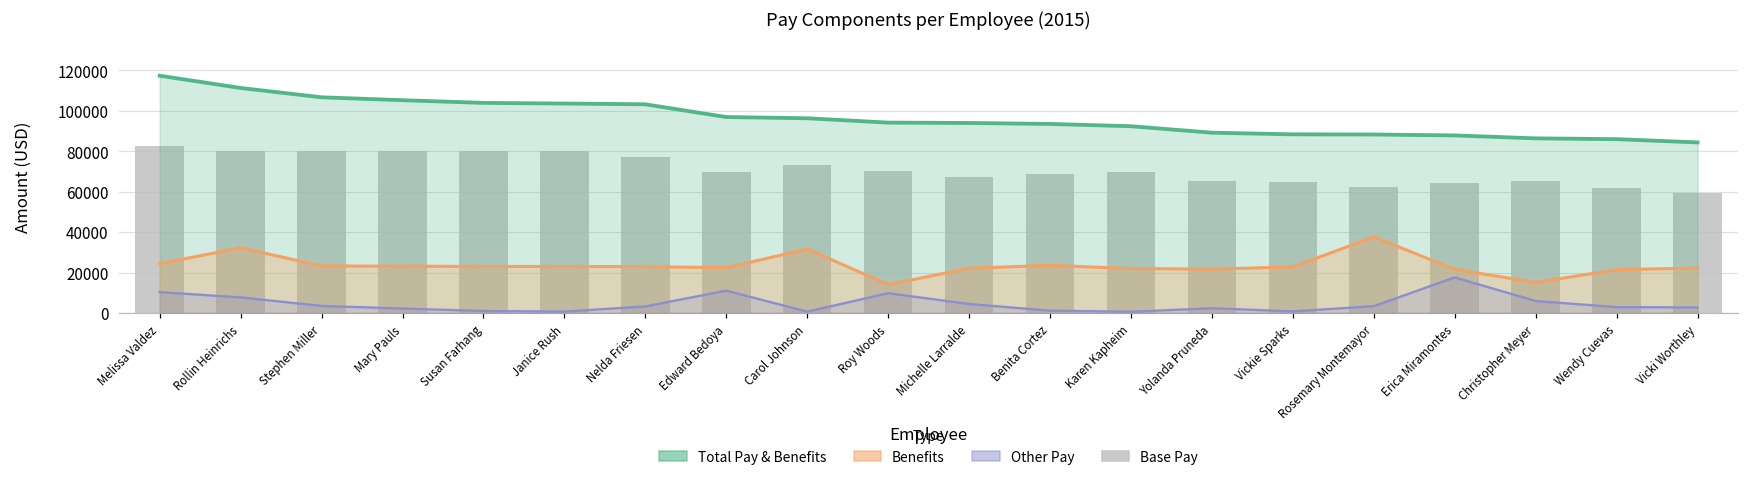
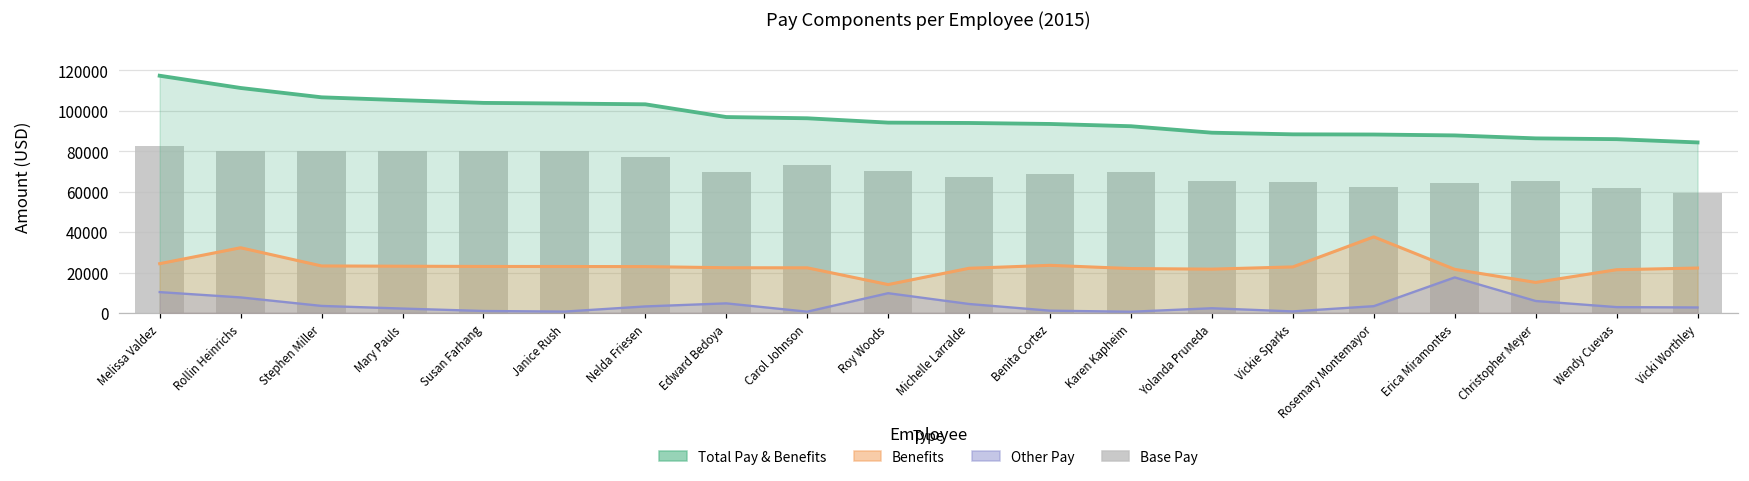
  {
    "Base Pay": {
      "Melissa Valdez": 83000,
      "Rollin Heinrichs": 80000,
      "Stephen Miller": 80000,
      "Mary Pauls": 80000,
      "Susan Farhang": 80000,
      "Janice Rush": 80000,
      "Nelda Friesen": 77000,
      "Edward Bedoya": 70000,
      "Carol Johnson": 73000,
      "Roy Woods": 70000,
      "Michelle Larralde": 67000,
      "Benita Cortez": 69000,
      "Karen Kapheim": 70000,
      "Yolanda Pruneda": 65000,
      "Vickie Sparks": 65000,
      "Rosemary Montemayor": 62000,
      "Erica Miramontes": 64000,
      "Christopher Meyer": 65000,
      "Wendy Cuevas": 62000,
      "Vicki Worthley": 59000
    },
    "Total Pay & Benefits": {
      "Melissa Valdez": 117000,
      "Rollin Heinrichs": 111000,
      "Stephen Miller": 107000,
      "Mary Pauls": 105000,
      "Susan Farhang": 104000,
      "Janice Rush": 104000,
      "Nelda Friesen": 103000,
      "Edward Bedoya": 97000,
      "Carol Johnson": 96000,
      "Roy Woods": 94000,
      "Michelle Larralde": 94000,
      "Benita Cortez": 93000,
      "Karen Kapheim": 92000,
      "Yolanda Pruneda": 89000,
      "Vickie Sparks": 88000,
      "Rosemary Montemayor": 88000,
      "Erica Miramontes": 88000,
      "Christopher Meyer": 86000,
      "Wendy Cuevas": 86000,
      "Vicki Worthley": 84000
    },
    "Benefits": {
      "Melissa Valdez": 24000,
      "Rollin Heinrichs": 32000,
      "Stephen Miller": 23000,
      "Mary Pauls": 23000,
      "Susan Farhang": 23000,
      "Janice Rush": 23000,
      "Nelda Friesen": 23000,
      "Edward Bedoya": 22000,
-     "Carol Johnson": 32000,
+     "Carol Johnson": 22000,
      "Roy Woods": 14000,
      "Michelle Larralde": 22000,
      "Benita Cortez": 24000,
      "Karen Kapheim": 22000,
      "Yolanda Pruneda": 22000,
      "Vickie Sparks": 23000,
      "Rosemary Montemayor": 38000,
      "Erica Miramontes": 22000,
      "Christopher Meyer": 15000,
      "Wendy Cuevas": 21000,
      "Vicki Worthley": 22000
    },
    "Other Pay": {
      "Melissa Valdez": 10000,
      "Rollin Heinrichs": 8000,
      "Stephen Miller": 3000,
      "Mary Pauls": 2000,
      "Susan Farhang": 1000,
      "Janice Rush": 1000,
      "Nelda Friesen": 3000,
-     "Edward Bedoya": 11000,
+     "Edward Bedoya": 5000,
      "Carol Johnson": 1000,
      "Roy Woods": 10000,
      "Michelle Larralde": 4000,
      "Benita Cortez": 1000,
      "Karen Kapheim": 1000,
      "Yolanda Pruneda": 2000,
      "Vickie Sparks": 1000,
      "Rosemary Montemayor": 3000,
      "Erica Miramontes": 18000,
      "Christopher Meyer": 6000,
      "Wendy Cuevas": 3000,
      "Vicki Worthley": 3000
    }
  }
